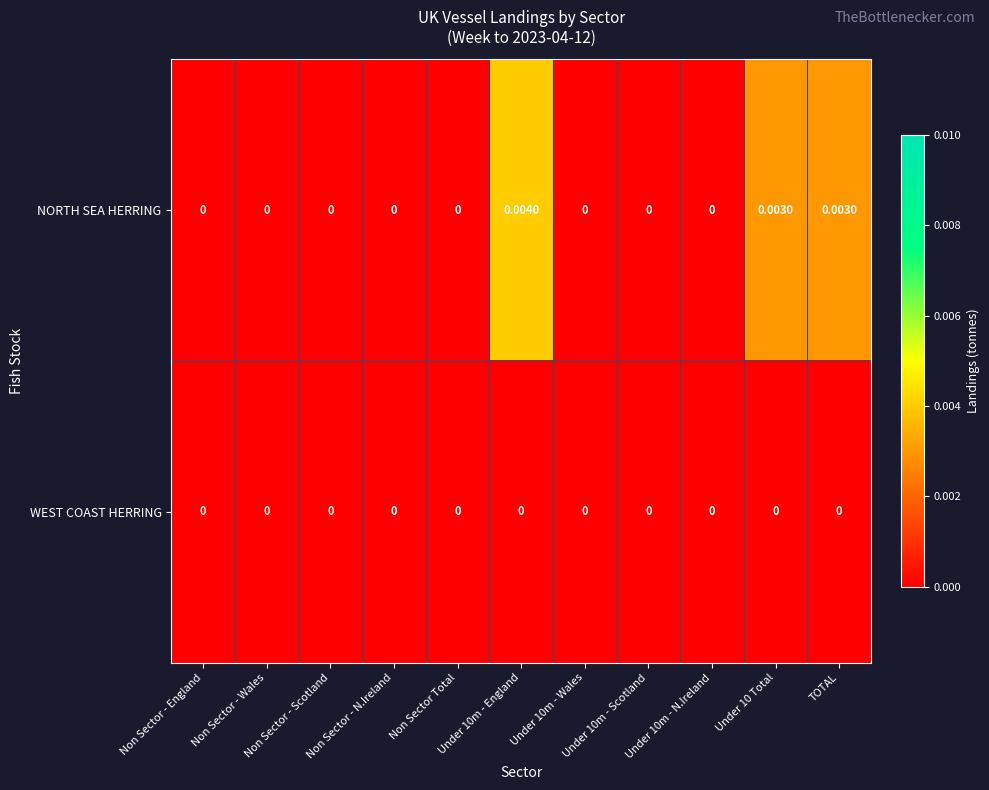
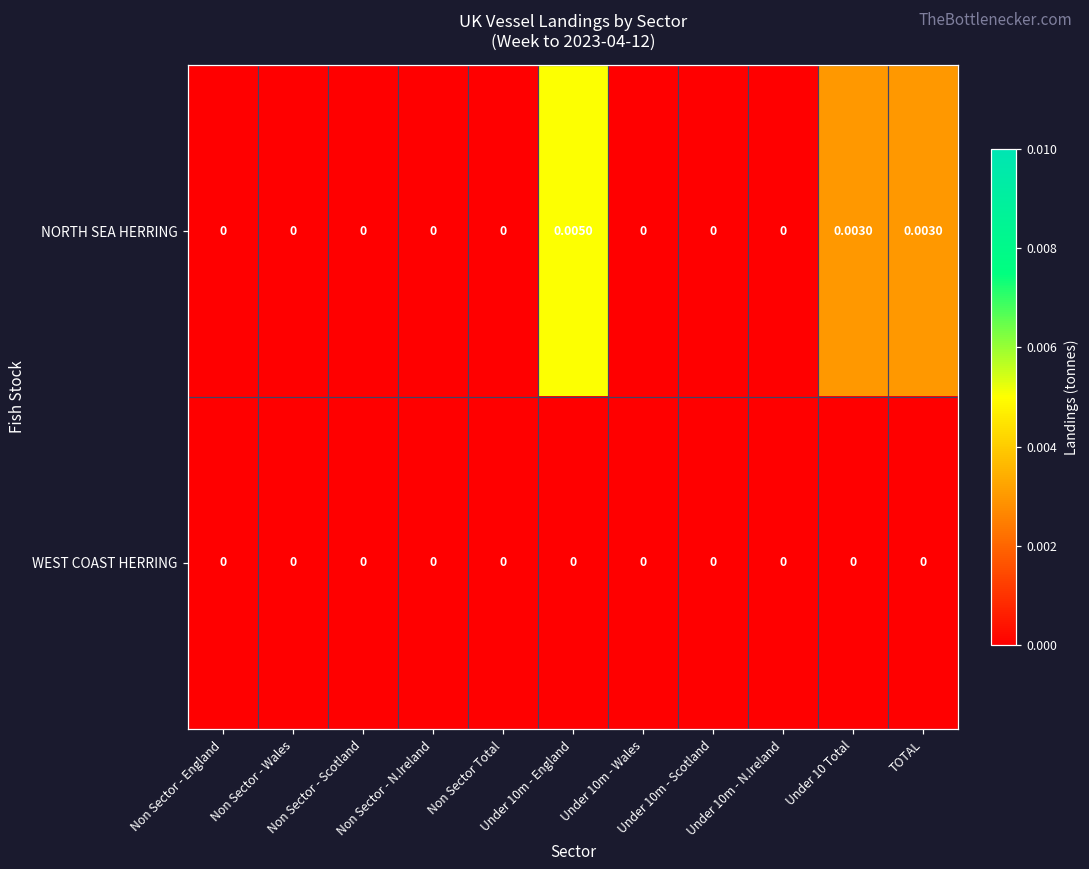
  {
    "NORTH SEA HERRING": {
      "Non Sector - England": 0,
      "Non Sector - Wales": 0,
      "Non Sector - Scotland": 0,
      "Non Sector - N.Ireland": 0,
      "Non Sector Total": 0,
-     "Under 10m - England": 0.0040,
+     "Under 10m - England": 0.0050,
      "Under 10m - Wales": 0,
      "Under 10m - Scotland": 0,
      "Under 10m - N.Ireland": 0,
      "Under 10 Total": 0.0030,
      "TOTAL": 0.0030
    },
    "WEST COAST HERRING": {
      "Non Sector - England": 0,
      "Non Sector - Wales": 0,
      "Non Sector - Scotland": 0,
      "Non Sector - N.Ireland": 0,
      "Non Sector Total": 0,
      "Under 10m - England": 0,
      "Under 10m - Wales": 0,
      "Under 10m - Scotland": 0,
      "Under 10m - N.Ireland": 0,
      "Under 10 Total": 0,
      "TOTAL": 0
    }
  }
